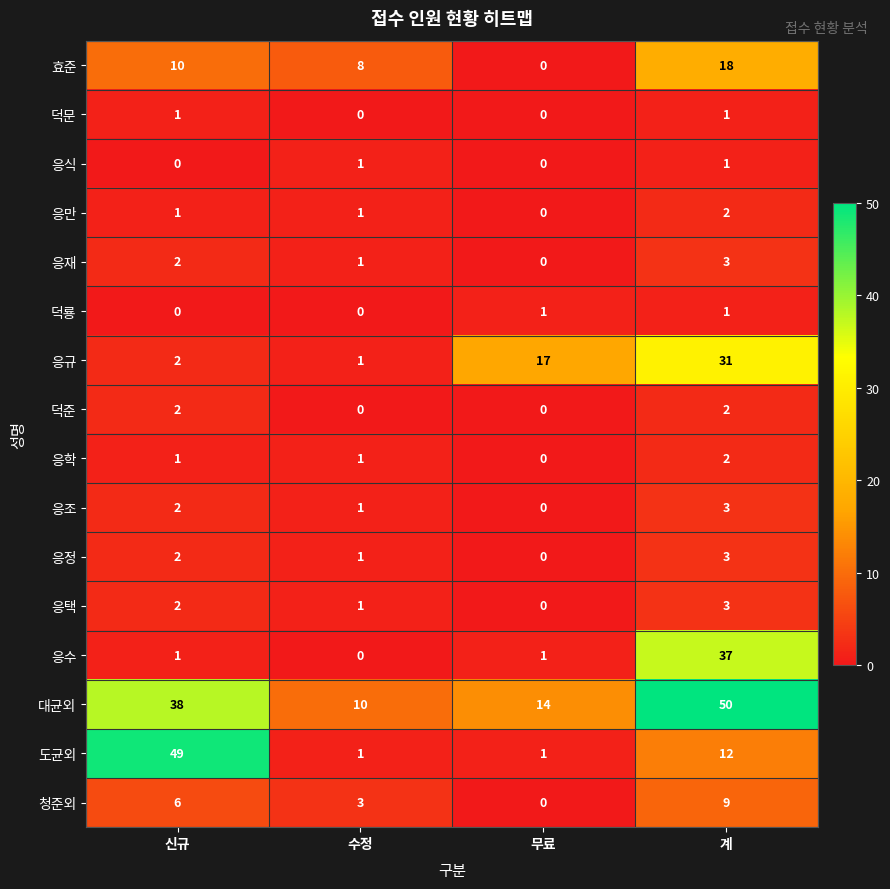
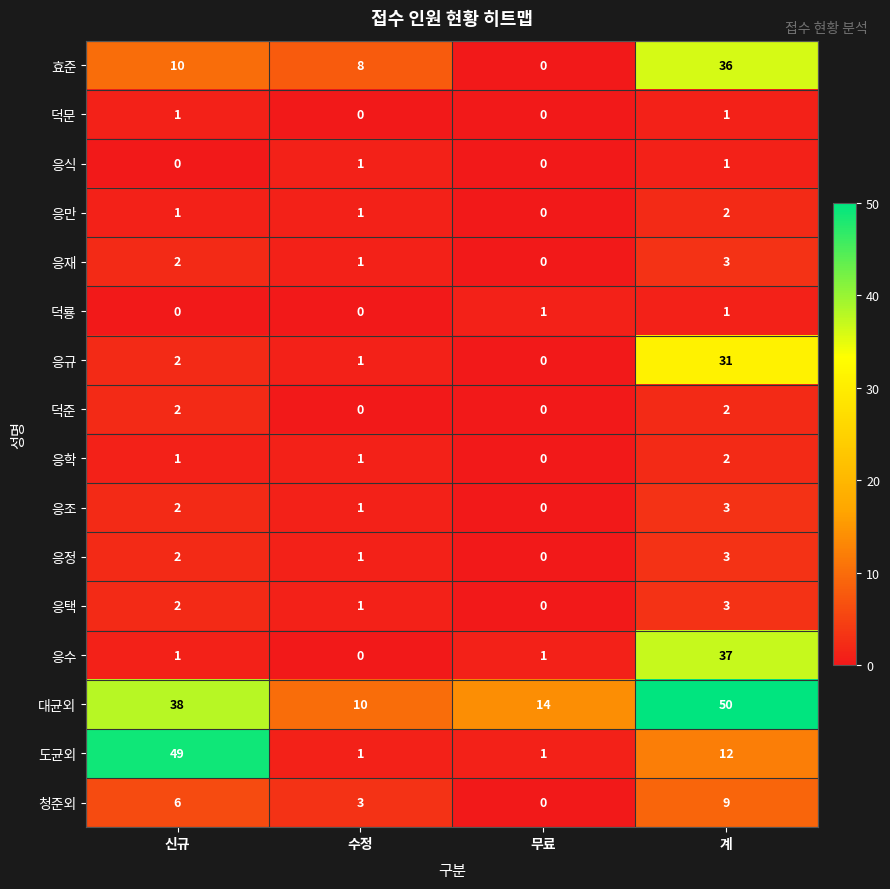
  {
    "효준": {
      "신규": 10,
      "수정": 8,
      "무료": 0,
-     "계": 18
+     "계": 36
    },
    "덕문": {
      "신규": 1,
      "수정": 0,
      "무료": 0,
      "계": 1
    },
    "응식": {
      "신규": 0,
      "수정": 1,
      "무료": 0,
      "계": 1
    },
    "응만": {
      "신규": 1,
      "수정": 1,
      "무료": 0,
      "계": 2
    },
    "응재": {
      "신규": 2,
      "수정": 1,
      "무료": 0,
      "계": 3
    },
    "덕룡": {
      "신규": 0,
      "수정": 0,
      "무료": 1,
      "계": 1
    },
    "응규": {
      "신규": 2,
      "수정": 1,
-     "무료": 17,
+     "무료": 0,
      "계": 31
    },
    "덕준": {
      "신규": 2,
      "수정": 0,
      "무료": 0,
      "계": 2
    },
    "응학": {
      "신규": 1,
      "수정": 1,
      "무료": 0,
      "계": 2
    },
    "응조": {
      "신규": 2,
      "수정": 1,
      "무료": 0,
      "계": 3
    },
    "응정": {
      "신규": 2,
      "수정": 1,
      "무료": 0,
      "계": 3
    },
    "응택": {
      "신규": 2,
      "수정": 1,
      "무료": 0,
      "계": 3
    },
    "응수": {
      "신규": 1,
      "수정": 0,
      "무료": 1,
      "계": 37
    },
    "대균외": {
      "신규": 38,
      "수정": 10,
      "무료": 14,
      "계": 50
    },
    "도균외": {
      "신규": 49,
      "수정": 1,
      "무료": 1,
      "계": 12
    },
    "청준외": {
      "신규": 6,
      "수정": 3,
      "무료": 0,
      "계": 9
    }
  }
